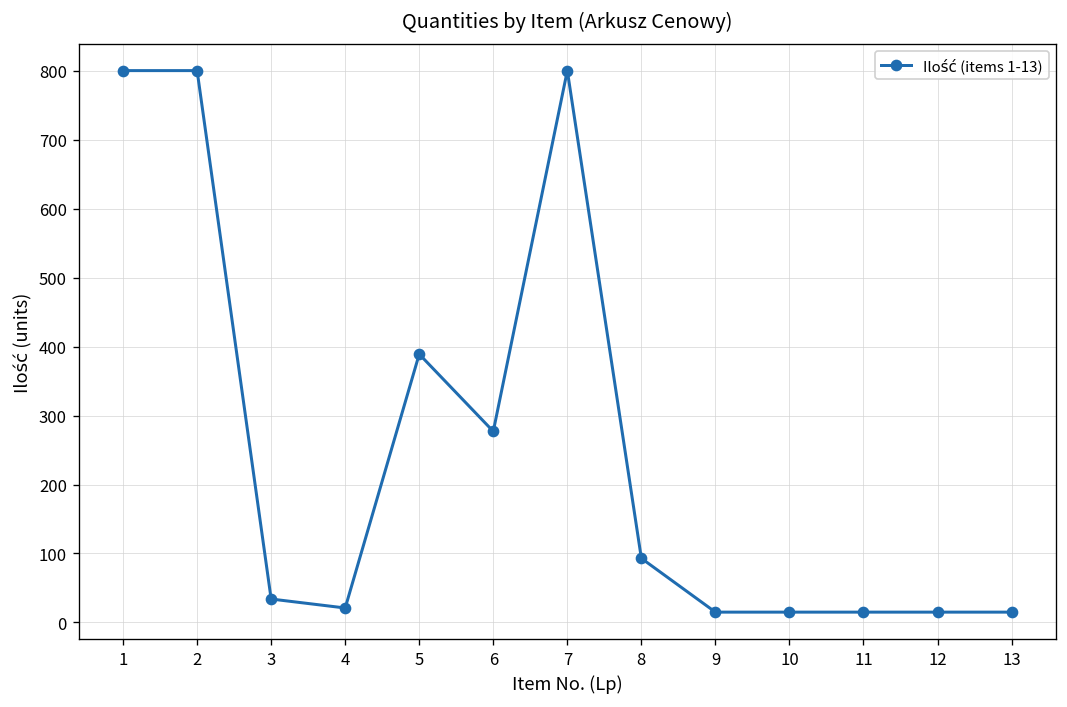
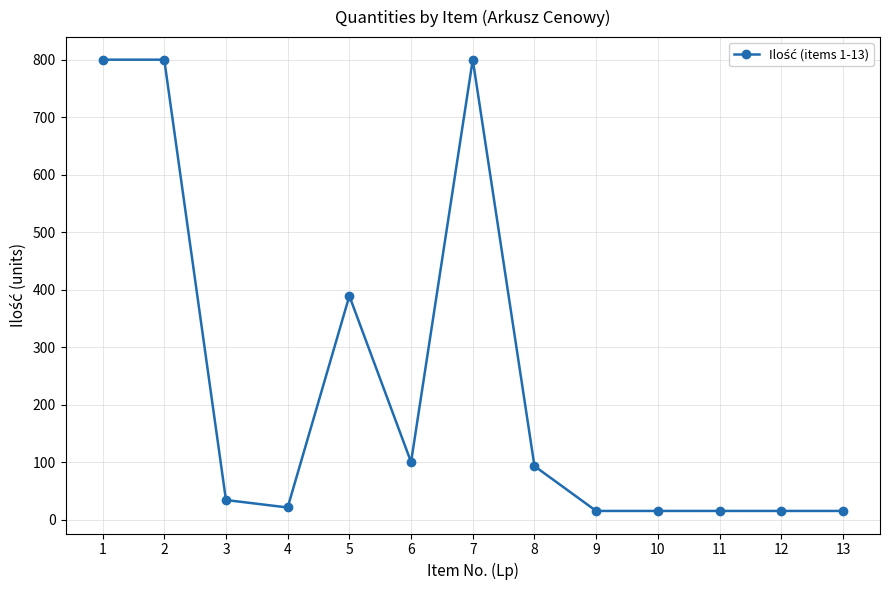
  {
    "1": 800,
    "2": 800,
    "3": 30,
    "4": 20,
    "5": 390,
-   "6": 280,
+   "6": 100,
    "7": 800,
    "8": 90,
    "9": 20,
    "10": 20,
    "11": 20,
    "12": 20,
    "13": 20
  }
